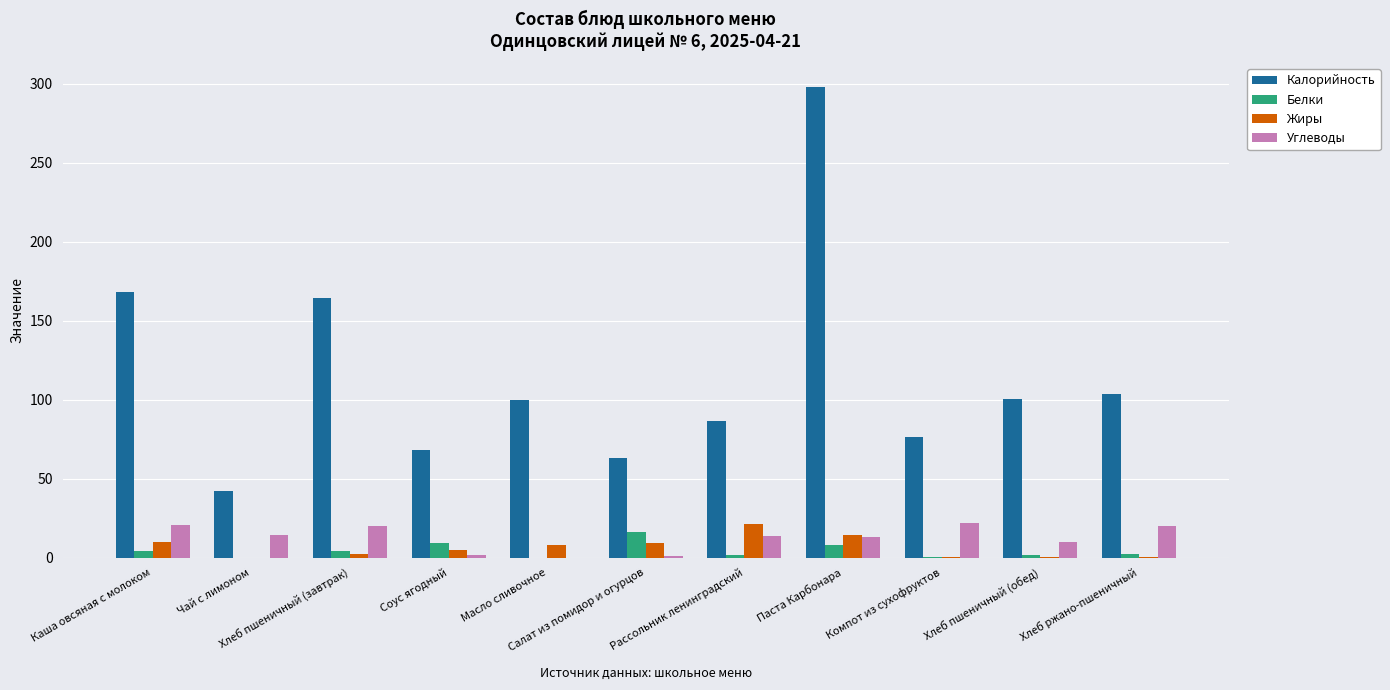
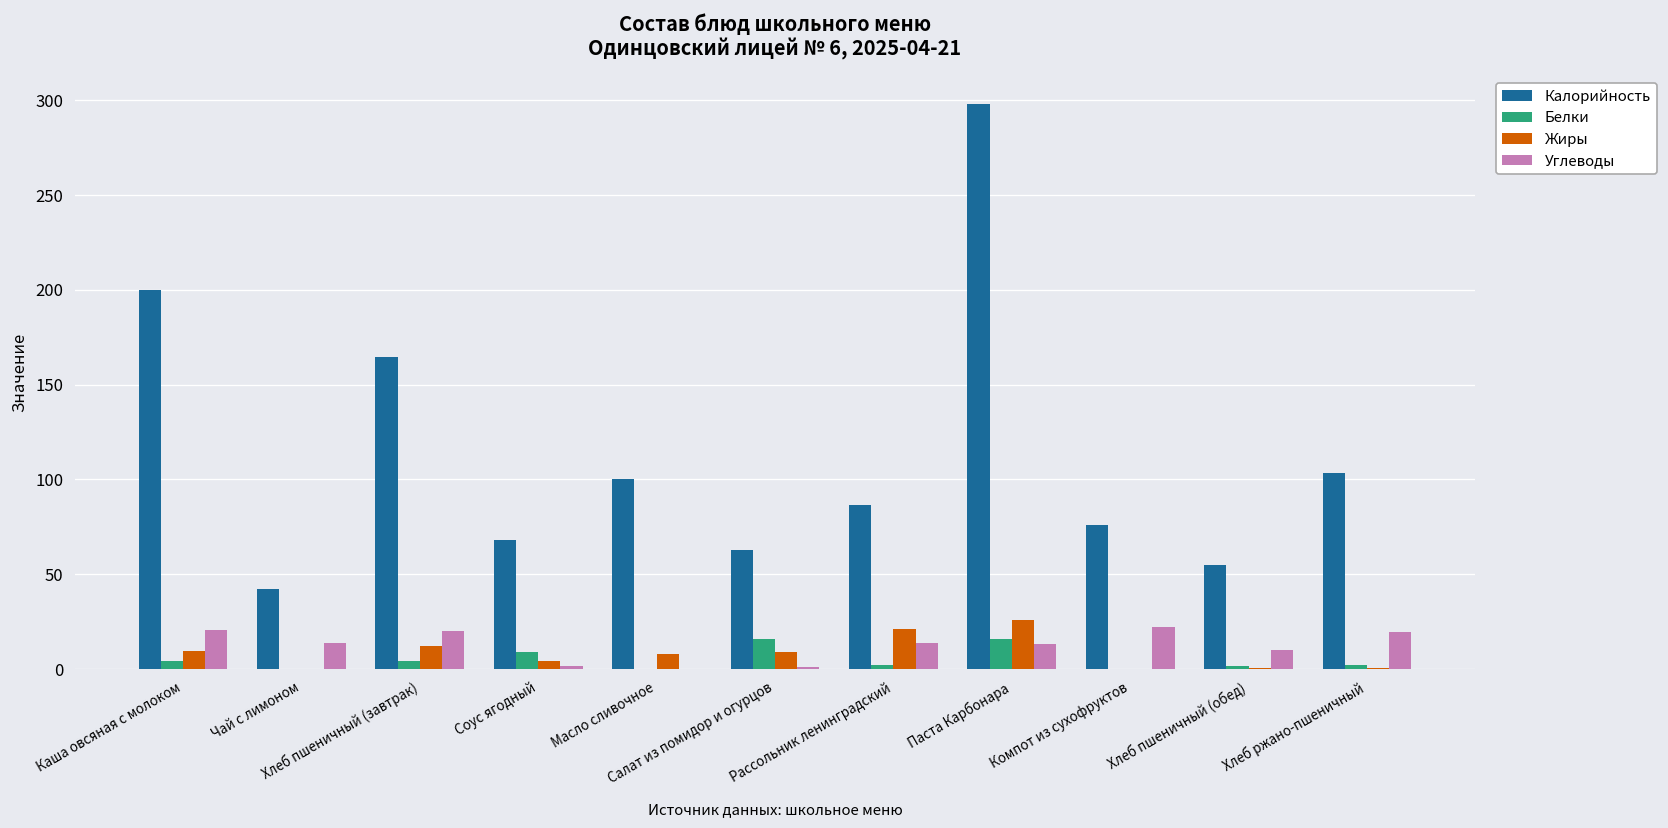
  {
    "Калорийность": {
-     "Каша овсяная с молоком": 168,
+     "Каша овсяная с молоком": 200,
      "Чай с лимоном": 42,
      "Хлеб пшеничный (завтрак)": 164,
      "Соус ягодный": 68,
      "Масло сливочное": 100,
      "Салат из помидор и огурцов": 63,
      "Рассольник ленинградский": 86,
      "Паста Карбонара": 298,
      "Компот из сухофруктов": 76,
-     "Хлеб пшеничный (обед)": 100,
+     "Хлеб пшеничный (обед)": 55,
      "Хлеб ржано-пшеничный": 104
    },
    "Белки": {
      "Каша овсяная с молоком": 4,
      "Чай с лимоном": 0,
      "Хлеб пшеничный (завтрак)": 4,
      "Соус ягодный": 9,
      "Масло сливочное": 0,
      "Салат из помидор и огурцов": 16,
      "Рассольник ленинградский": 2,
-     "Паста Карбонара": 8,
+     "Паста Карбонара": 16,
      "Хлеб ржано-пшеничный": 2
    },
    "Жиры": {
      "Каша овсяная с молоком": 10,
      "Чай с лимоном": 0,
-     "Хлеб пшеничный (завтрак)": 2,
+     "Хлеб пшеничный (завтрак)": 12,
      "Соус ягодный": 5,
      "Масло сливочное": 8,
      "Салат из помидор и огурцов": 9,
      "Рассольник ленинградский": 21,
-     "Паста Карбонара": 14
+     "Паста Карбонара": 26
    },
    "Углеводы": {
      "Каша овсяная с молоком": 21,
      "Чай с лимоном": 14,
      "Хлеб пшеничный (завтрак)": 20,
      "Масло сливочное": 0,
      "Рассольник ленинградский": 14,
      "Паста Карбонара": 13,
      "Компот из сухофруктов": 22,
      "Хлеб пшеничный (обед)": 10,
      "Хлеб ржано-пшеничный": 20
    }
  }
